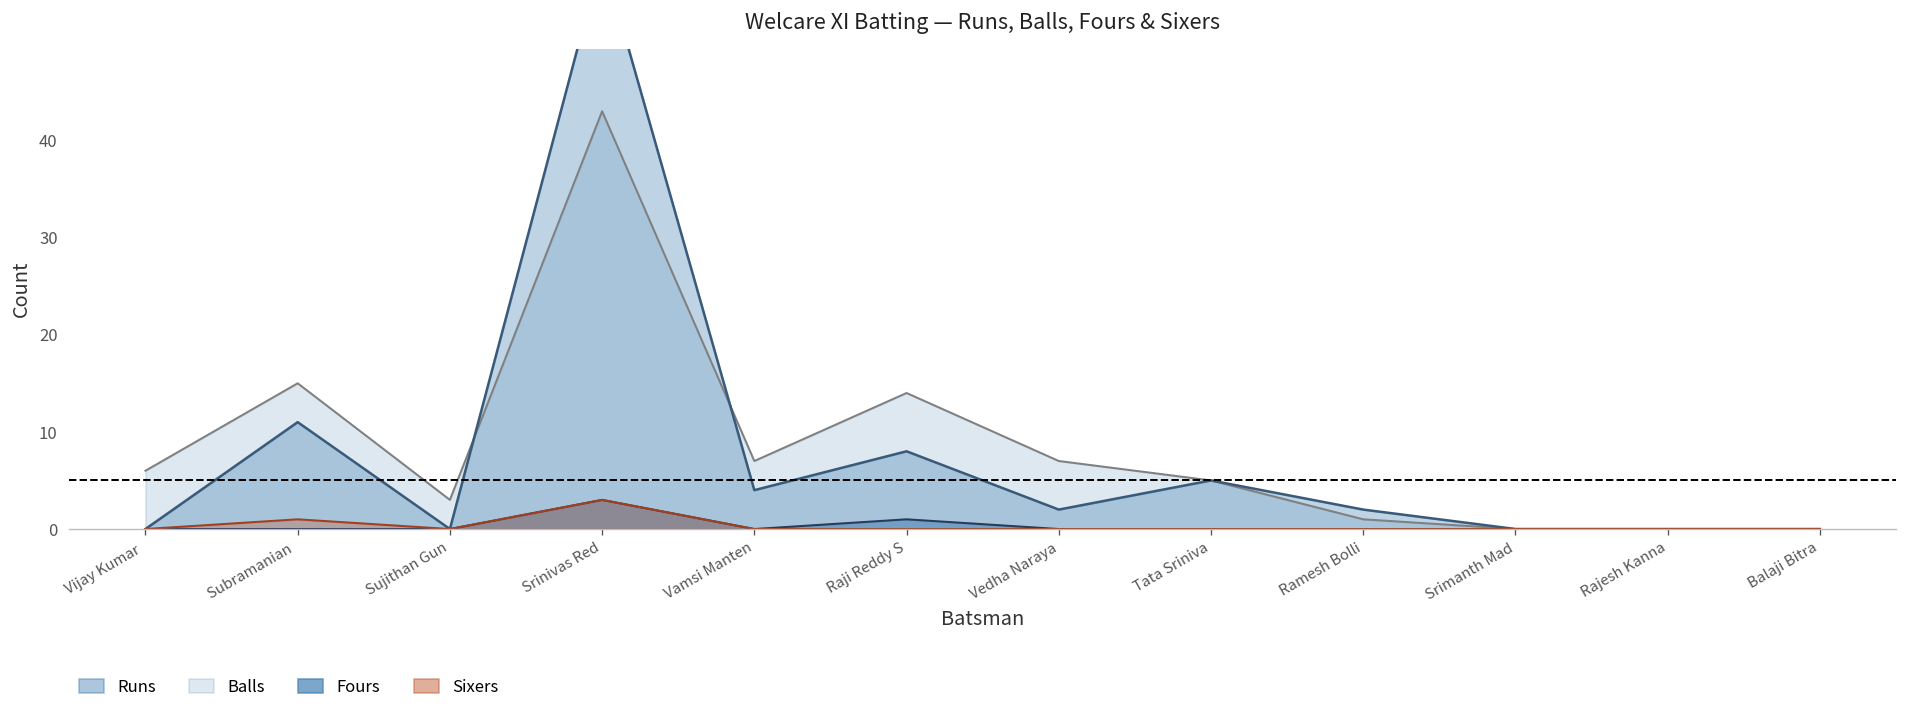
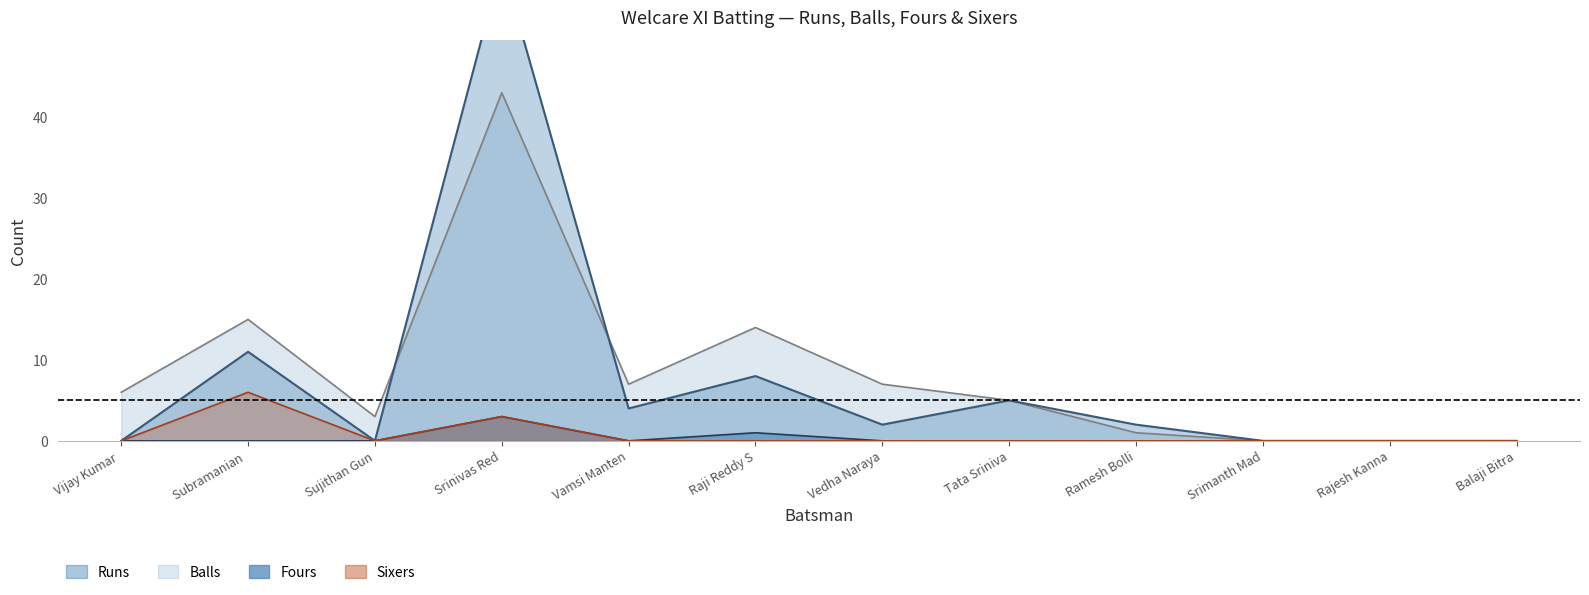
  {
    "Sixers": {
-     "Subramanian": 1,
+     "Subramanian": 6,
      "Raji Reddy S": 0
    }
  }
